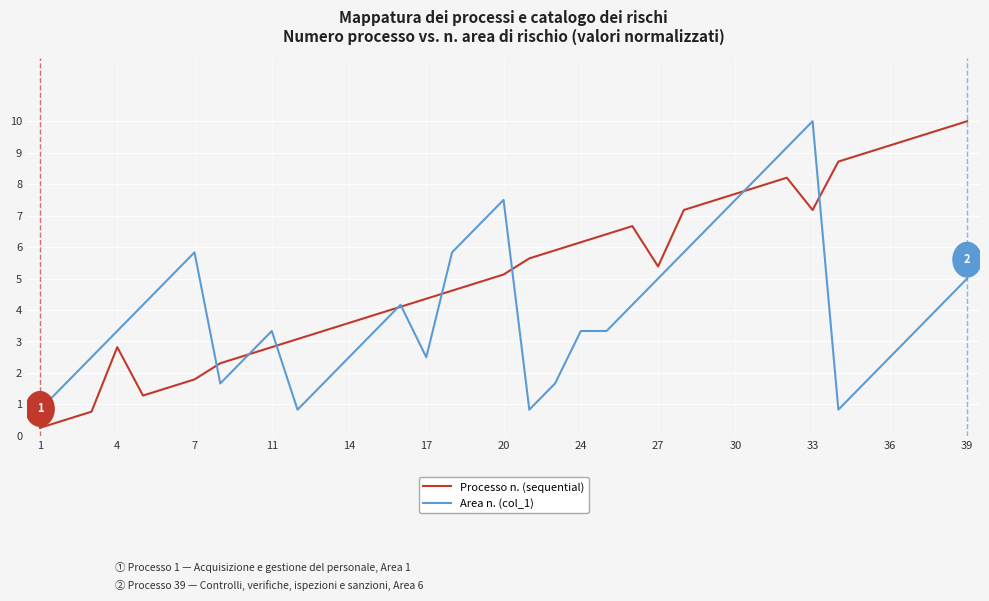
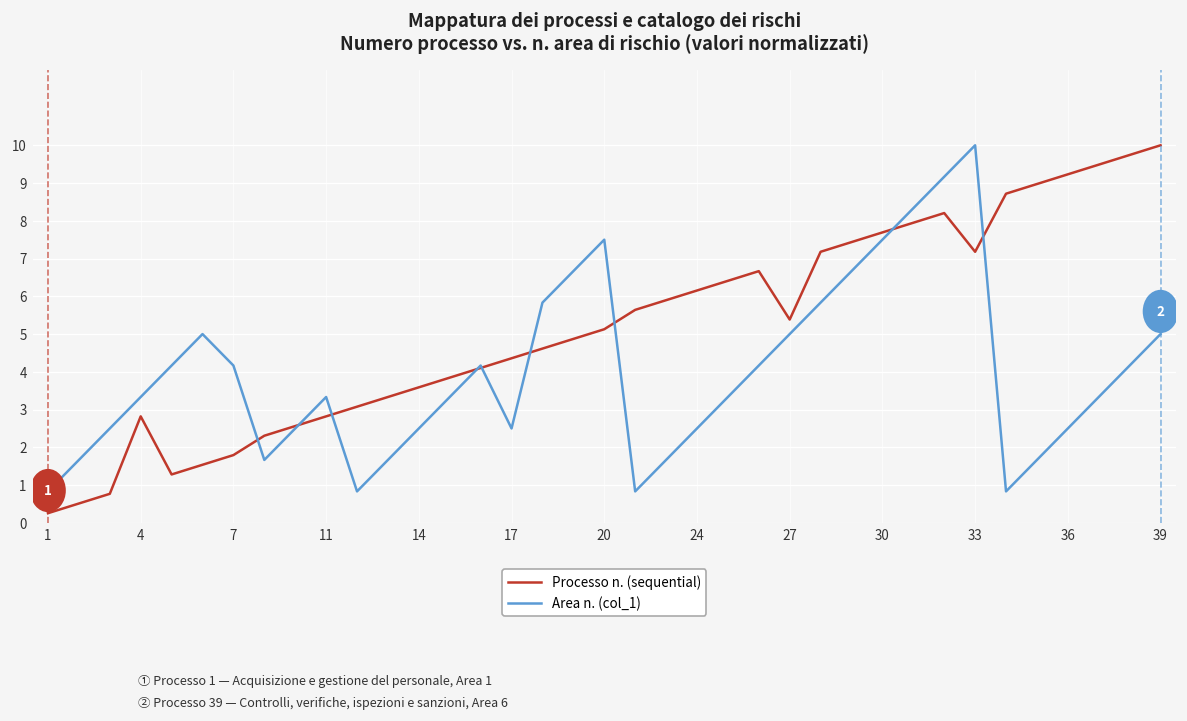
  {
    "Processo n. (sequential)": {
      "1": 0.3,
      "4": 2.8,
      "7": 1.8,
      "11": 2.8,
      "14": 3.6,
      "17": 4.4,
      "20": 5.1,
      "24": 6.2,
      "27": 5.4,
      "30": 7.7,
      "33": 7.2,
      "36": 9.2,
      "39": 10.0
    },
    "Area n. (col_1)": {
      "4": 3.3,
-     "7": 5.8,
+     "7": 4.2,
      "11": 3.3,
      "14": 2.5,
      "17": 2.5,
      "20": 7.5,
-     "24": 3.3,
+     "24": 2.5,
      "27": 5.0,
      "30": 7.5,
      "33": 10.0,
      "36": 2.5
    }
  }
